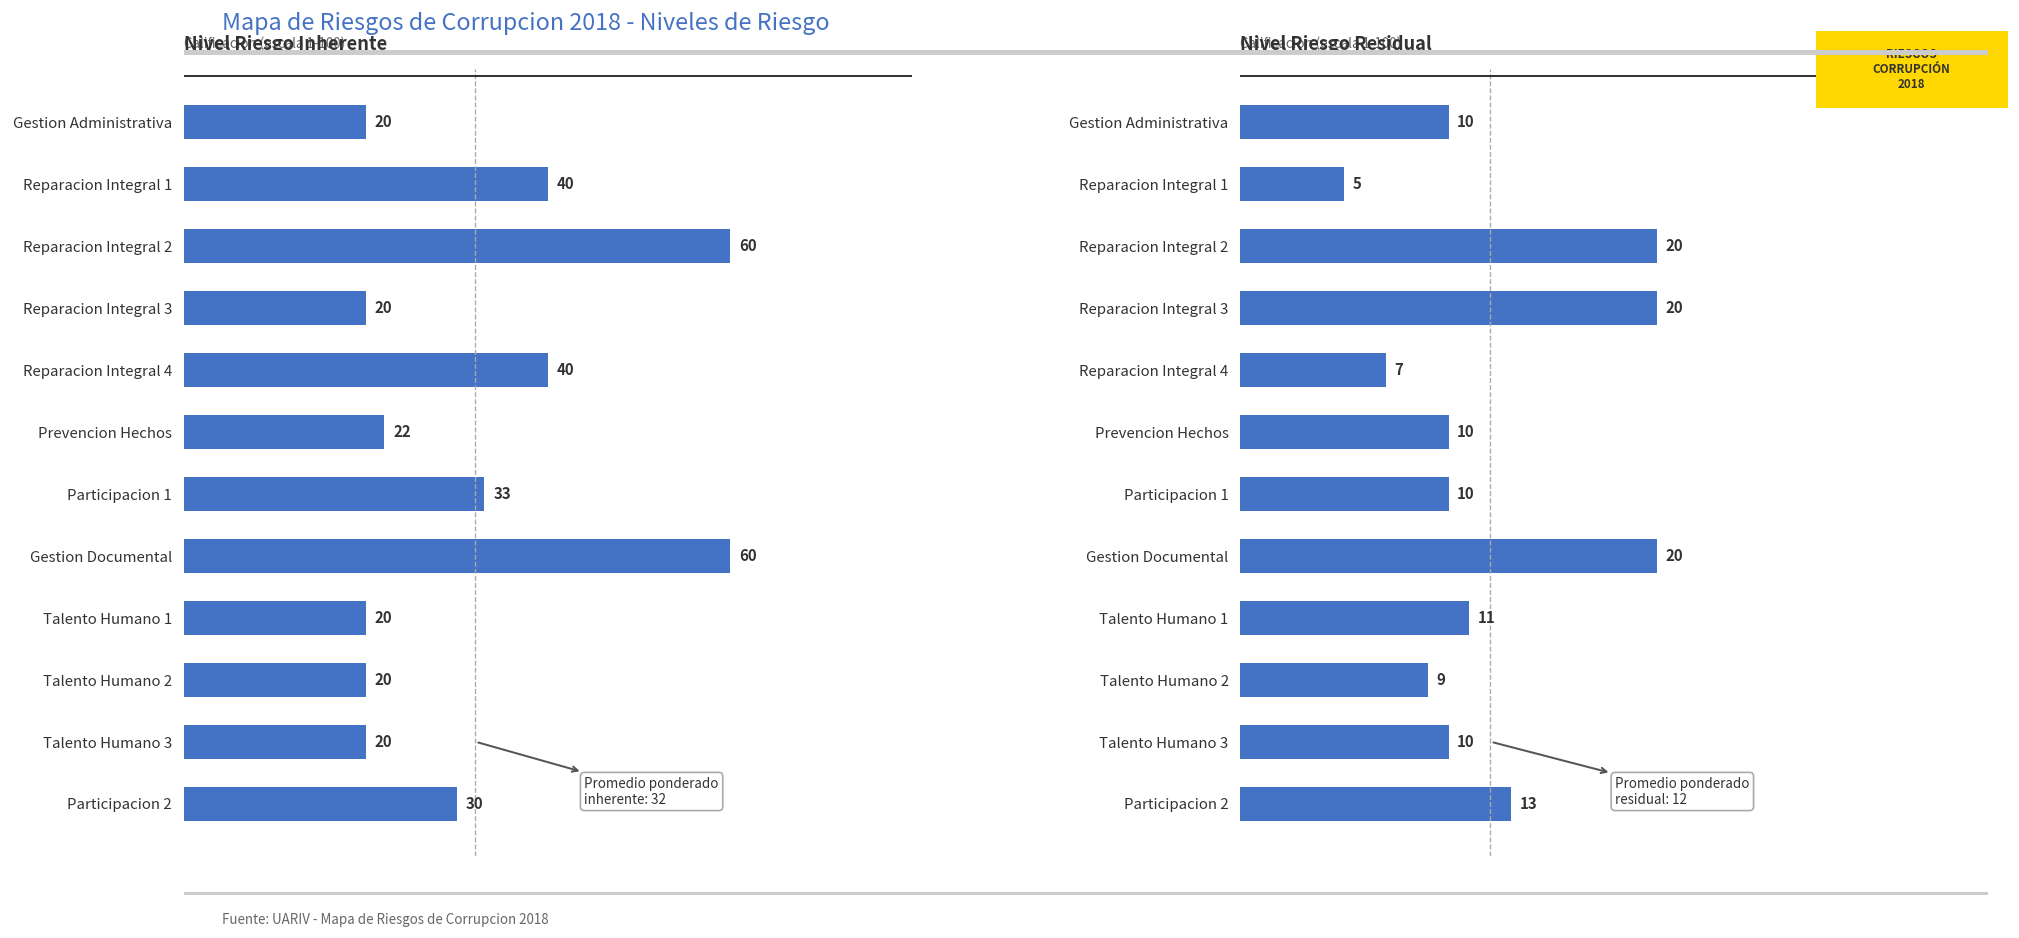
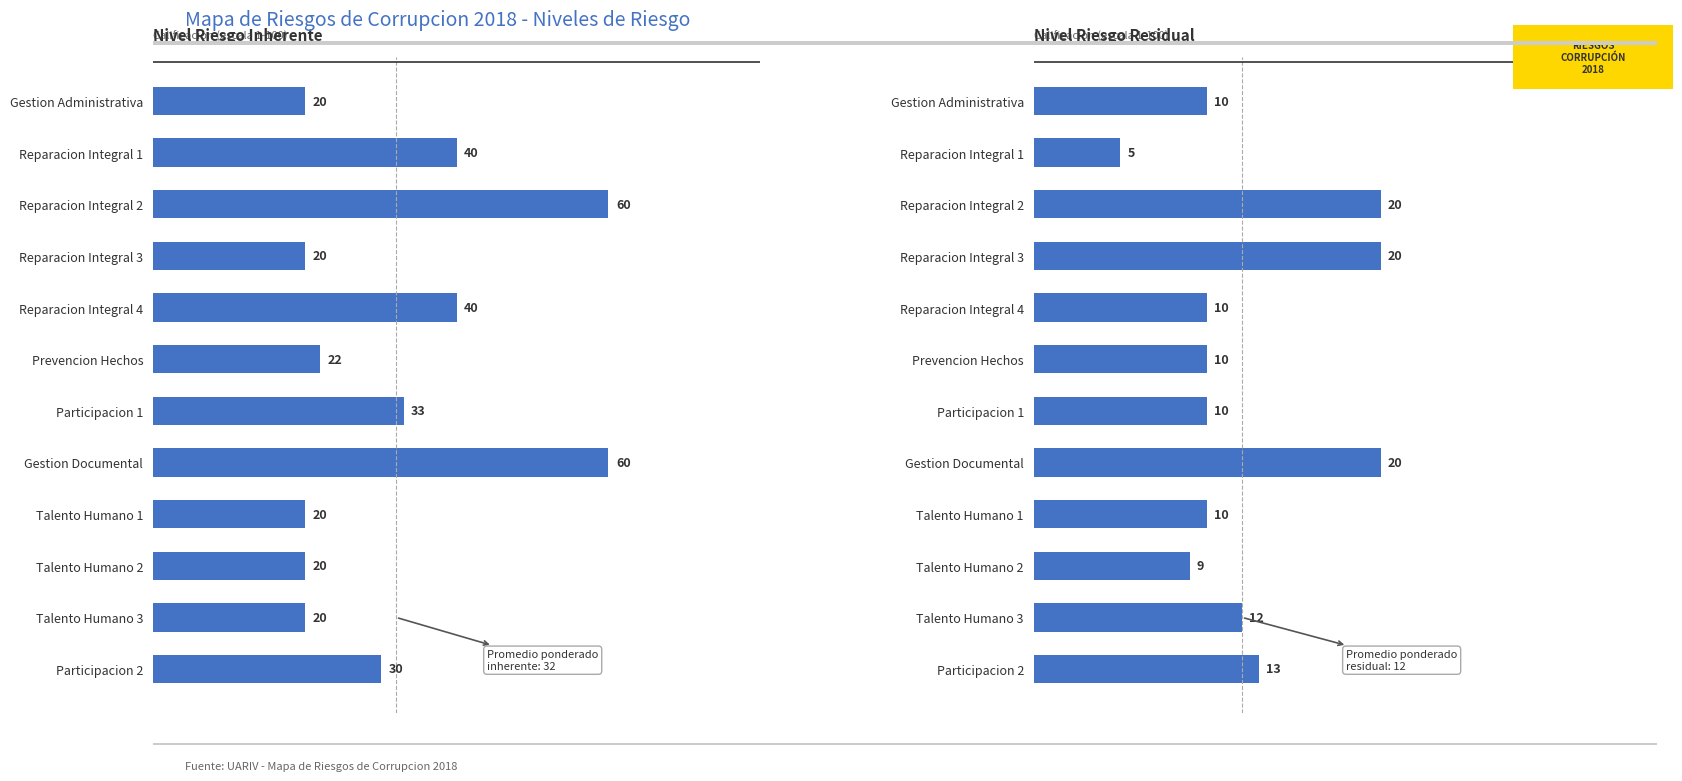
  {
    "Nivel Riesgo Inherente": {
      "Gestion Administrativa": 20,
      "Reparacion Integral 1": 40,
      "Reparacion Integral 2": 60,
      "Reparacion Integral 3": 20,
      "Reparacion Integral 4": 40,
      "Prevencion Hechos": 22,
      "Participacion 1": 33,
      "Gestion Documental": 60,
      "Talento Humano 1": 20,
      "Talento Humano 2": 20,
      "Talento Humano 3": 20
    },
    "Nivel Riesgo Residual": {
      "Gestion Administrativa": 10,
      "Reparacion Integral 1": 5,
      "Reparacion Integral 2": 20,
      "Reparacion Integral 3": 20,
-     "Reparacion Integral 4": 7,
+     "Reparacion Integral 4": 10,
      "Prevencion Hechos": 10,
      "Participacion 1": 10,
      "Gestion Documental": 20,
-     "Talento Humano 1": 11,
+     "Talento Humano 1": 10,
      "Talento Humano 2": 9,
-     "Talento Humano 3": 10
+     "Talento Humano 3": 12
    }
  }
